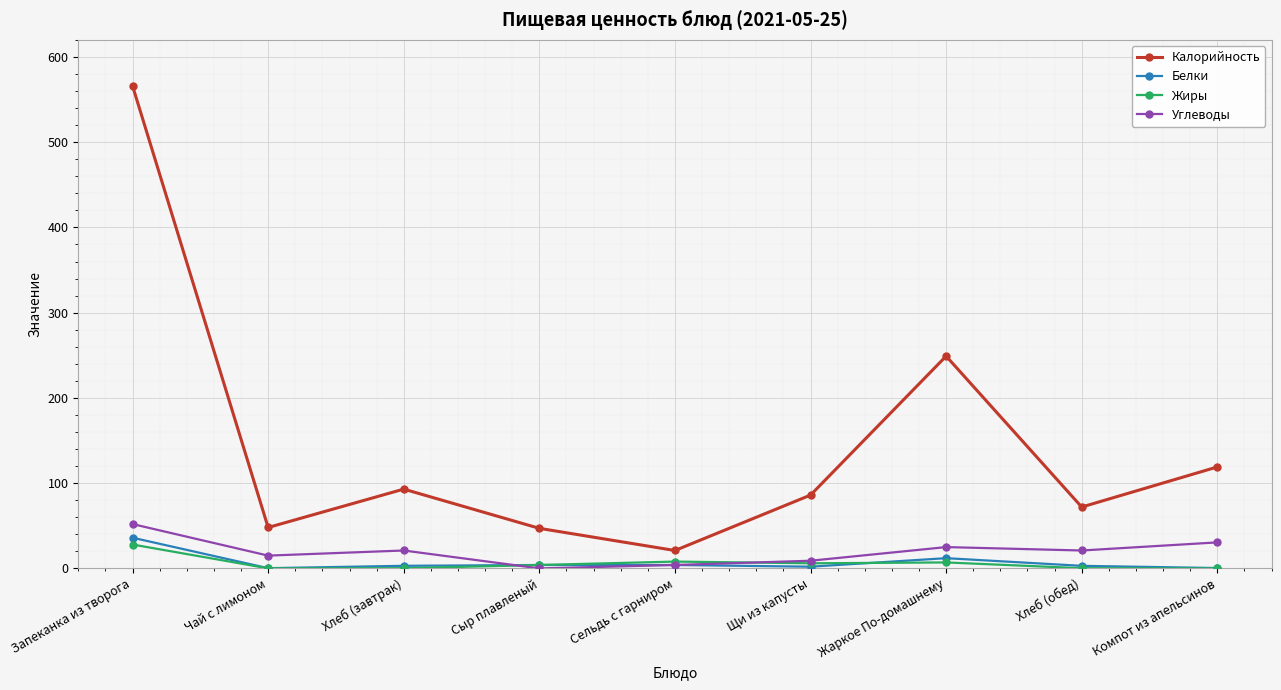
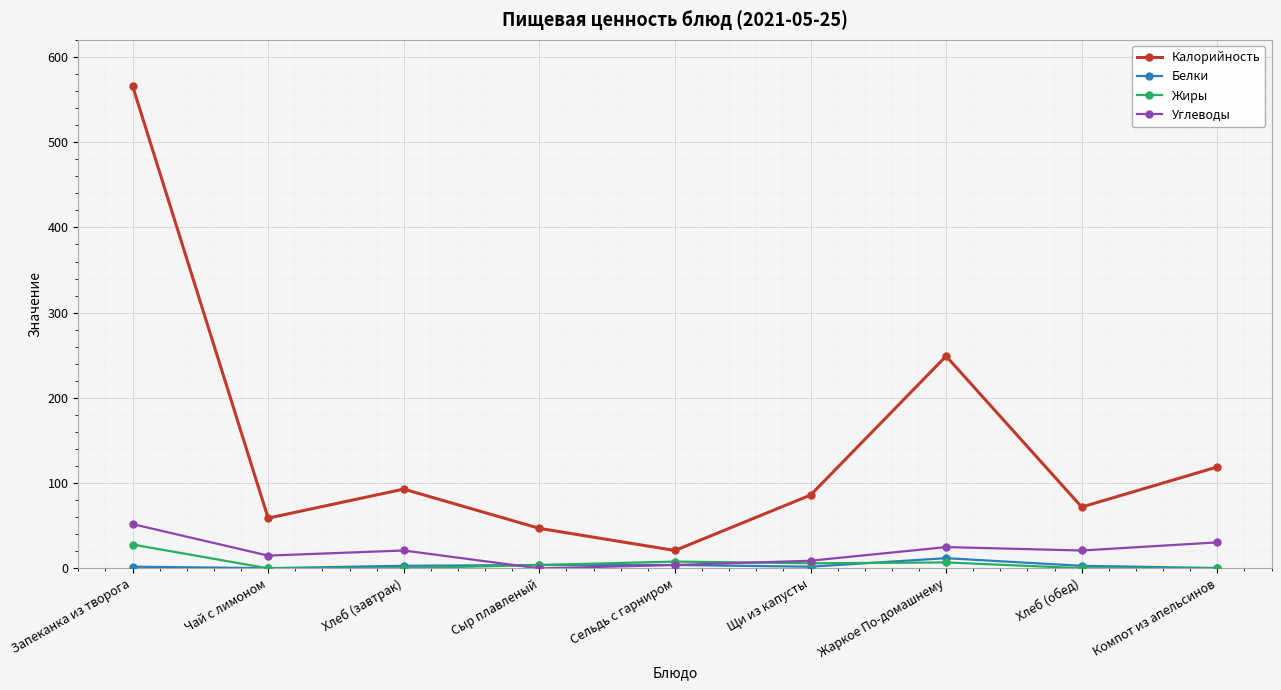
  {
    "Калорийность": {
      "Запеканка из творога": 570,
-     "Чай с лимоном": 50,
+     "Чай с лимоном": 60,
      "Хлеб (завтрак)": 90,
      "Сыр плавленый": 50,
      "Сельдь с гарниром": 20,
      "Щи из капусты": 90,
      "Жаркое По-домашнему": 250,
      "Хлеб (обед)": 70,
      "Компот из апельсинов": 120
    },
    "Белки": {
-     "Запеканка из творога": 40,
+     "Запеканка из творога": 0,
      "Щи из капусты": 0,
      "Жаркое По-домашнему": 10
    },
    "Жиры": {
      "Запеканка из творога": 30,
      "Сельдь с гарниром": 10,
      "Щи из капусты": 10,
      "Жаркое По-домашнему": 10
    },
    "Углеводы": {
      "Запеканка из творога": 50,
      "Чай с лимоном": 20,
      "Хлеб (завтрак)": 20,
      "Сыр плавленый": 0,
      "Щи из капусты": 10,
      "Жаркое По-домашнему": 30,
      "Хлеб (обед)": 20,
      "Компот из апельсинов": 30
    }
  }
